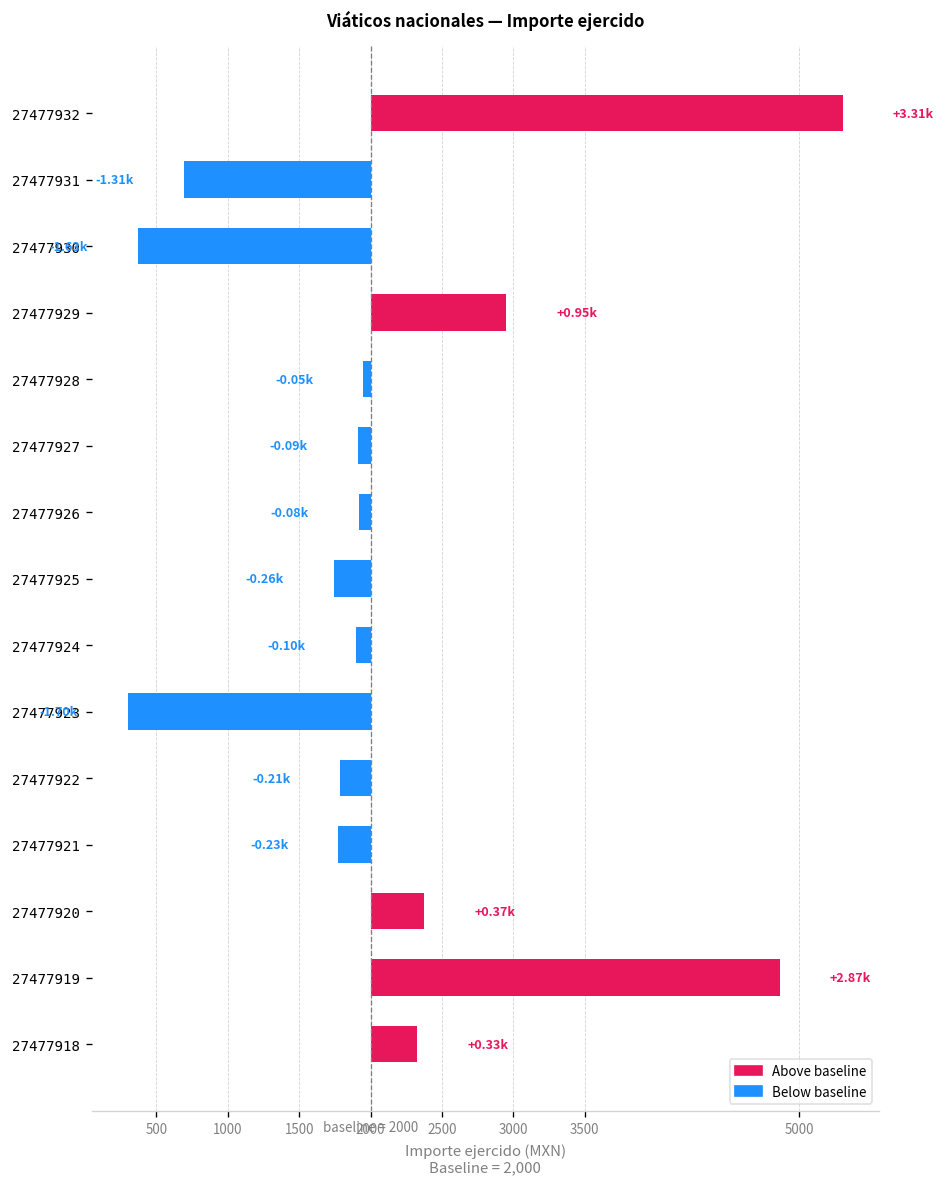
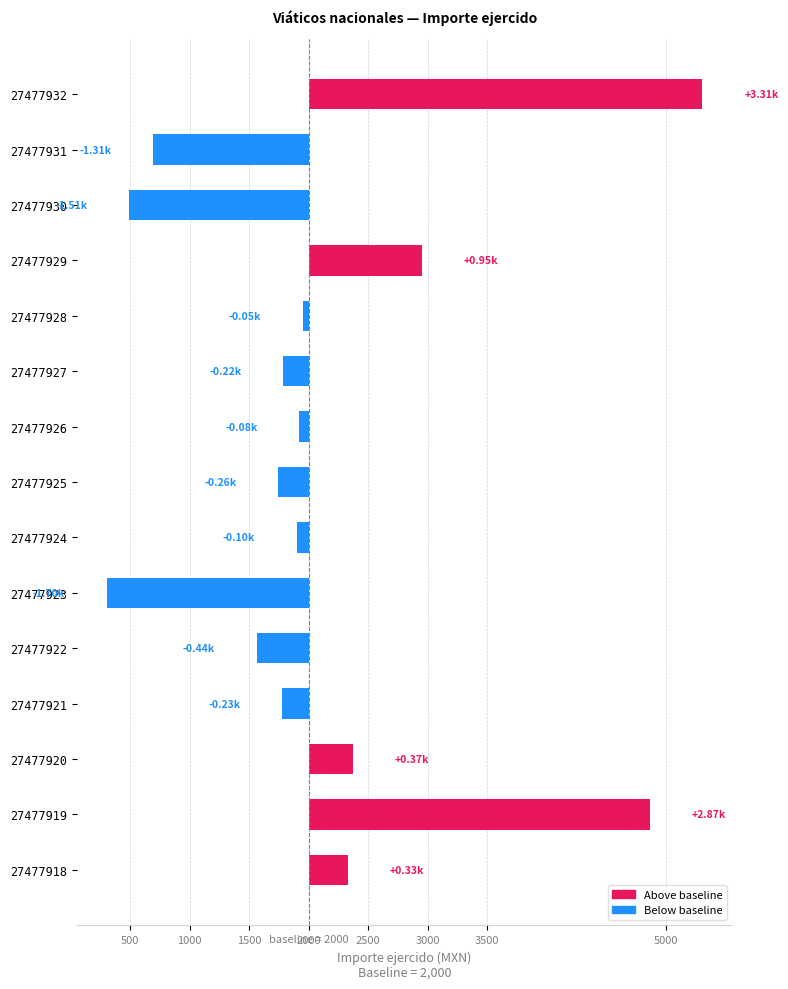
  {
-   "27477930": "-1.63k",
-   "27477927": "-0.09k",
-   "27477922": "-0.21k"
+   "27477930": "-1.51k",
+   "27477927": "-0.22k",
+   "27477922": "-0.44k"
  }
